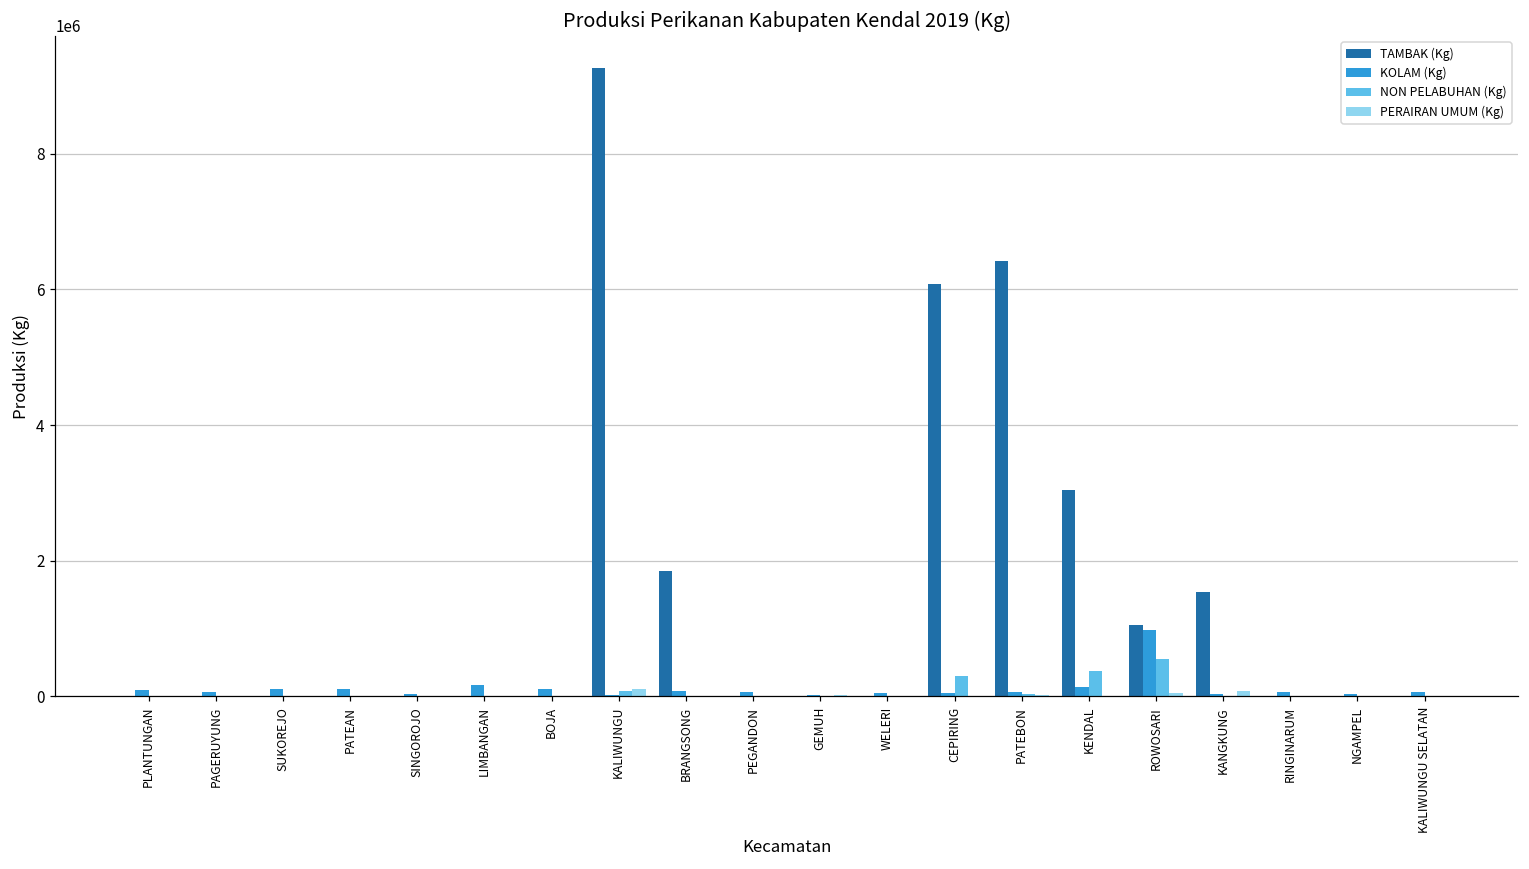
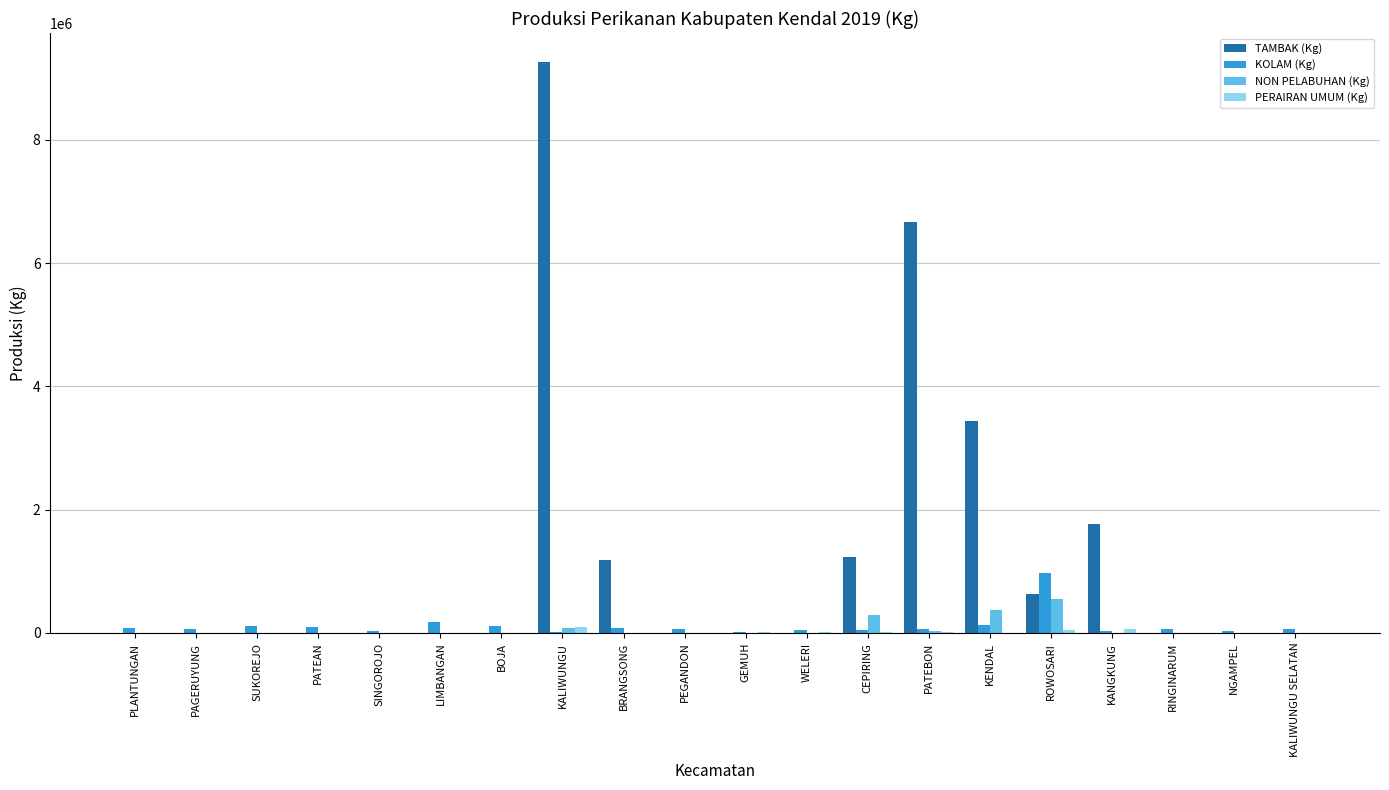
  {
    "TAMBAK (Kg)": {
      "PLANTUNGAN": 0,
      "PAGERUYUNG": 0,
      "SUKOREJO": 0,
      "PATEAN": 0,
      "SINGOROJO": 0,
      "LIMBANGAN": 0,
      "BOJA": 0,
      "KALIWUNGU": 9300000,
-     "BRANGSONG": 1800000,
+     "BRANGSONG": 1200000,
      "PEGANDON": 0,
      "GEMUH": 0,
      "WELERI": 0,
-     "CEPIRING": 6100000,
-     "PATEBON": 6400000,
-     "KENDAL": 3000000,
-     "ROWOSARI": 1100000,
-     "KANGKUNG": 1500000,
+     "CEPIRING": 1200000,
+     "PATEBON": 6700000,
+     "KENDAL": 3400000,
+     "ROWOSARI": 600000,
+     "KANGKUNG": 1800000,
      "RINGINARUM": 0,
      "NGAMPEL": 0,
      "KALIWUNGU SELATAN": 0
    }
  }
